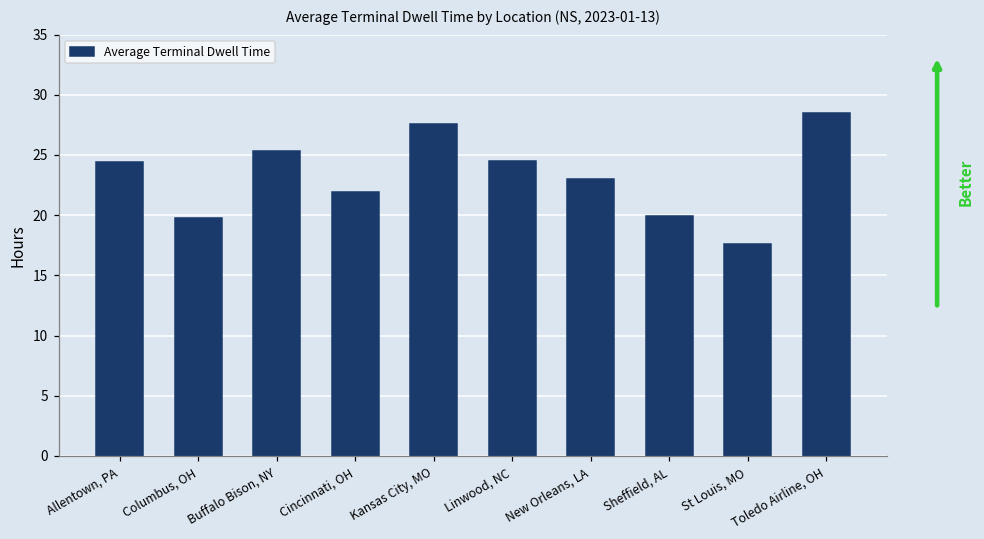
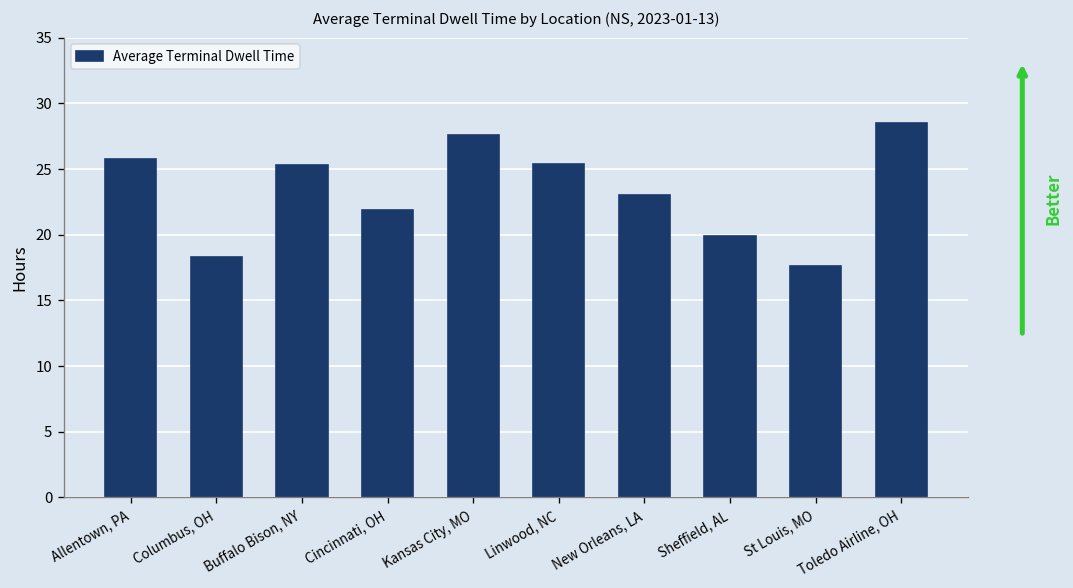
  {
-   "Allentown, PA": 24.4,
-   "Columbus, OH": 19.8,
+   "Allentown, PA": 25.8,
+   "Columbus, OH": 18.3,
    "Buffalo Bison, NY": 25.3,
    "Cincinnati, OH": 21.9,
    "Kansas City, MO": 27.6,
-   "Linwood, NC": 24.5,
+   "Linwood, NC": 25.4,
    "New Orleans, LA": 23.0,
    "Sheffield, AL": 19.9,
    "St Louis, MO": 17.6,
    "Toledo Airline, OH": 28.5
  }
